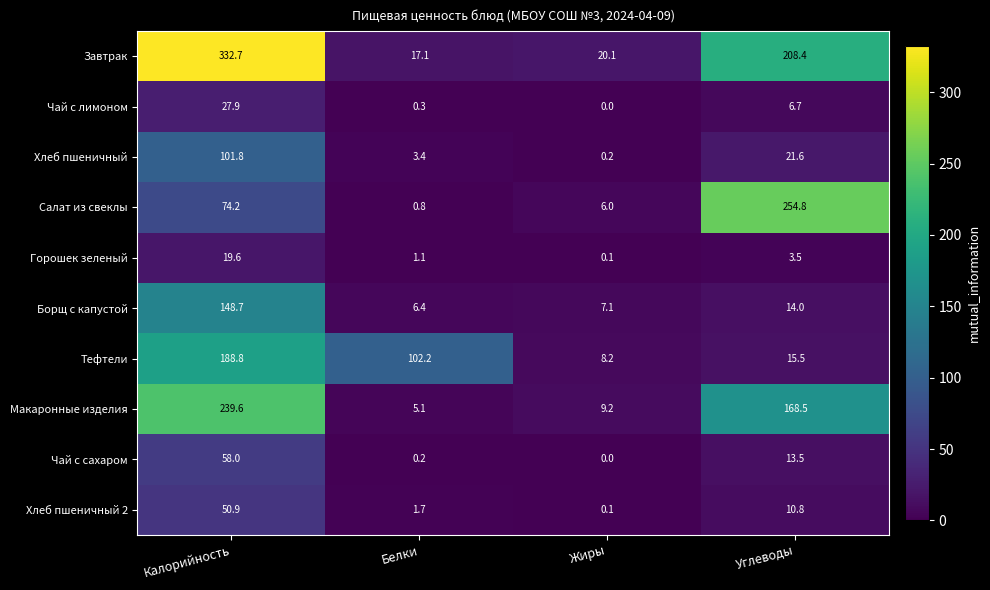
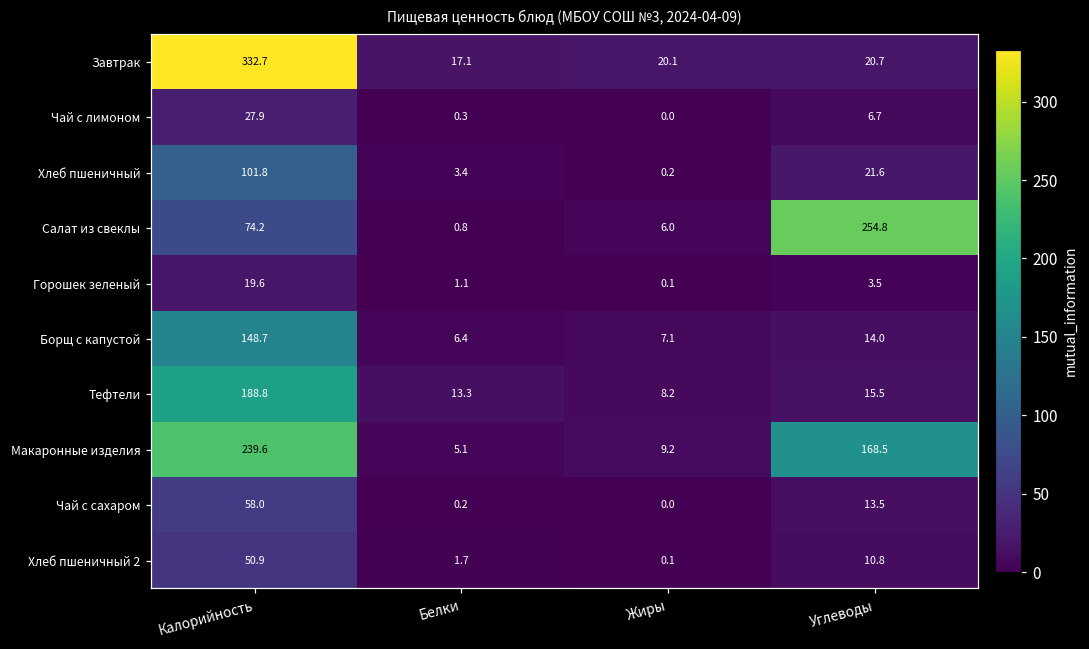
  {
    "Завтрак": {
      "Калорийность": 332.7,
      "Белки": 17.1,
      "Жиры": 20.1,
-     "Углеводы": 208.4
+     "Углеводы": 20.7
    },
    "Чай с лимоном": {
      "Калорийность": 27.9,
      "Белки": 0.3,
      "Жиры": 0.0,
      "Углеводы": 6.7
    },
    "Хлеб пшеничный": {
      "Калорийность": 101.8,
      "Белки": 3.4,
      "Жиры": 0.2,
      "Углеводы": 21.6
    },
    "Салат из свеклы": {
      "Калорийность": 74.2,
      "Белки": 0.8,
      "Жиры": 6.0,
      "Углеводы": 254.8
    },
    "Горошек зеленый": {
      "Калорийность": 19.6,
      "Белки": 1.1,
      "Жиры": 0.1,
      "Углеводы": 3.5
    },
    "Борщ с капустой": {
      "Калорийность": 148.7,
      "Белки": 6.4,
      "Жиры": 7.1,
      "Углеводы": 14.0
    },
    "Тефтели": {
      "Калорийность": 188.8,
-     "Белки": 102.2,
+     "Белки": 13.3,
      "Жиры": 8.2,
      "Углеводы": 15.5
    },
    "Макаронные изделия": {
      "Калорийность": 239.6,
      "Белки": 5.1,
      "Жиры": 9.2,
      "Углеводы": 168.5
    },
    "Чай с сахаром": {
      "Калорийность": 58.0,
      "Белки": 0.2,
      "Жиры": 0.0,
      "Углеводы": 13.5
    },
    "Хлеб пшеничный 2": {
      "Калорийность": 50.9,
      "Белки": 1.7,
      "Жиры": 0.1,
      "Углеводы": 10.8
    }
  }
